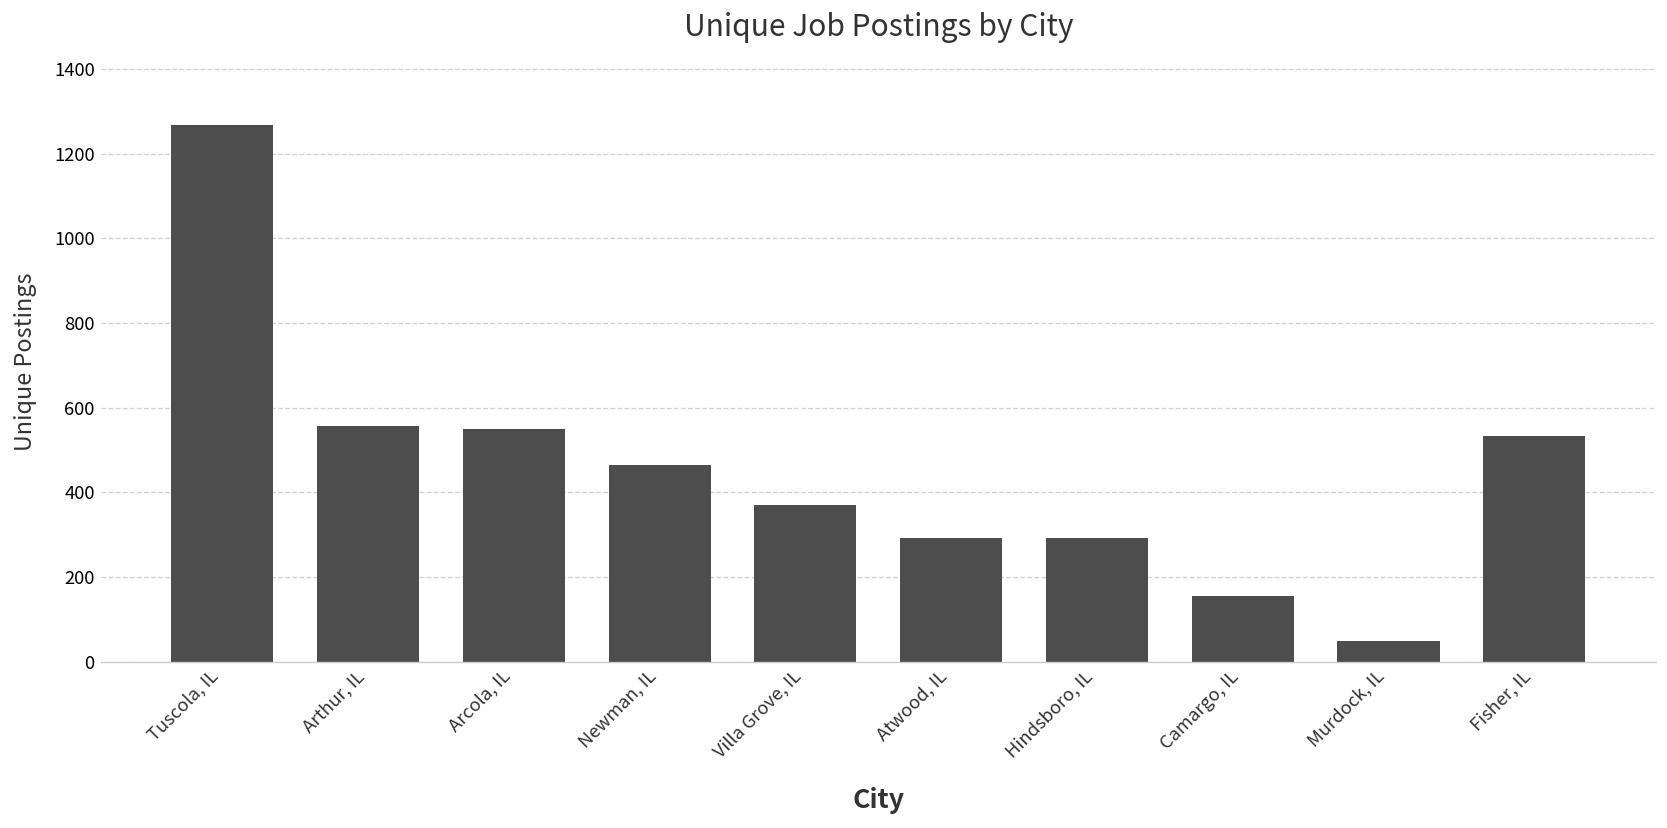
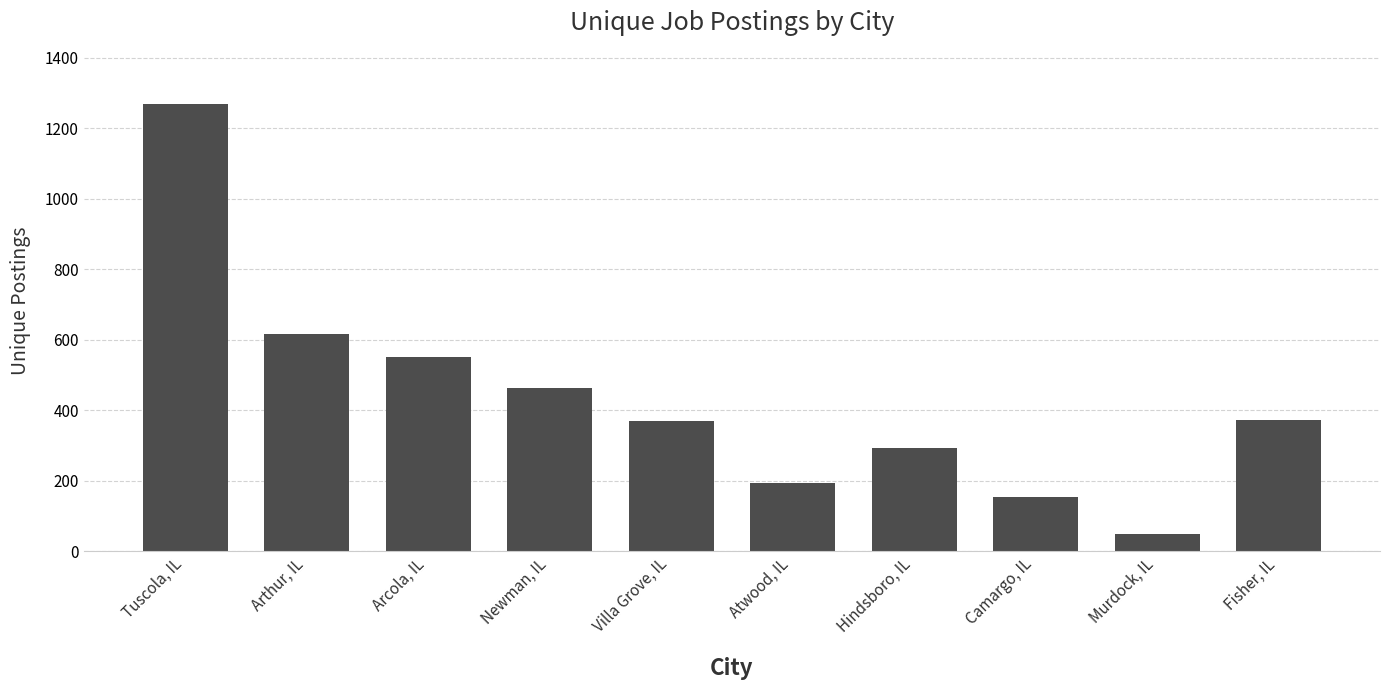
  {
    "Tuscola, IL": 1270,
-   "Arthur, IL": 560,
+   "Arthur, IL": 620,
    "Arcola, IL": 550,
    "Newman, IL": 460,
    "Villa Grove, IL": 370,
-   "Atwood, IL": 290,
+   "Atwood, IL": 190,
    "Hindsboro, IL": 290,
    "Camargo, IL": 160,
    "Murdock, IL": 50,
-   "Fisher, IL": 530
+   "Fisher, IL": 370
  }
